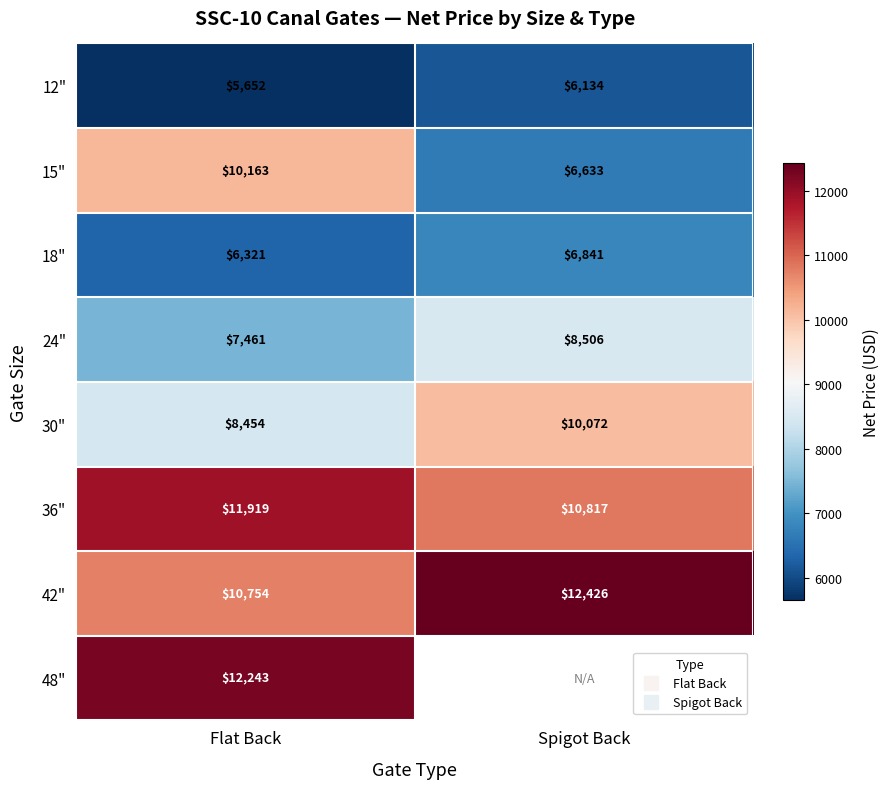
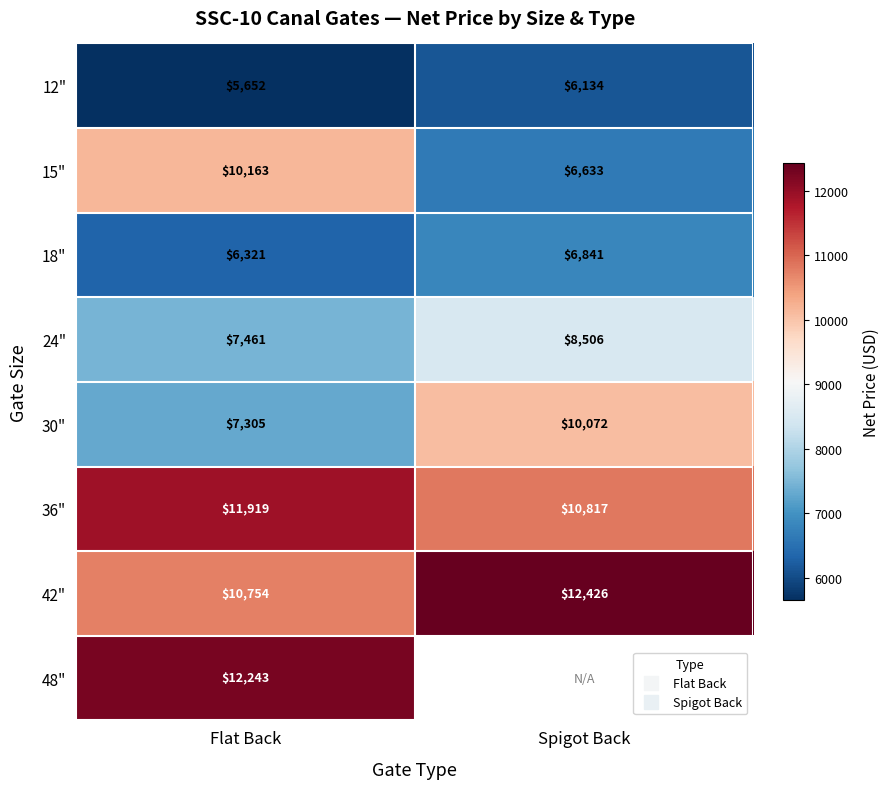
  {
    "12\"": {
      "Flat Back": "$5,652",
      "Spigot Back": "$6,134"
    },
    "15\"": {
      "Flat Back": "$10,163",
      "Spigot Back": "$6,633"
    },
    "18\"": {
      "Flat Back": "$6,321",
      "Spigot Back": "$6,841"
    },
    "24\"": {
      "Flat Back": "$7,461",
      "Spigot Back": "$8,506"
    },
    "30\"": {
-     "Flat Back": "$8,454",
+     "Flat Back": "$7,305",
      "Spigot Back": "$10,072"
    },
    "36\"": {
      "Flat Back": "$11,919",
      "Spigot Back": "$10,817"
    },
    "42\"": {
      "Flat Back": "$10,754",
      "Spigot Back": "$12,426"
    },
    "48\"": {
      "Flat Back": "$12,243"
    }
  }
